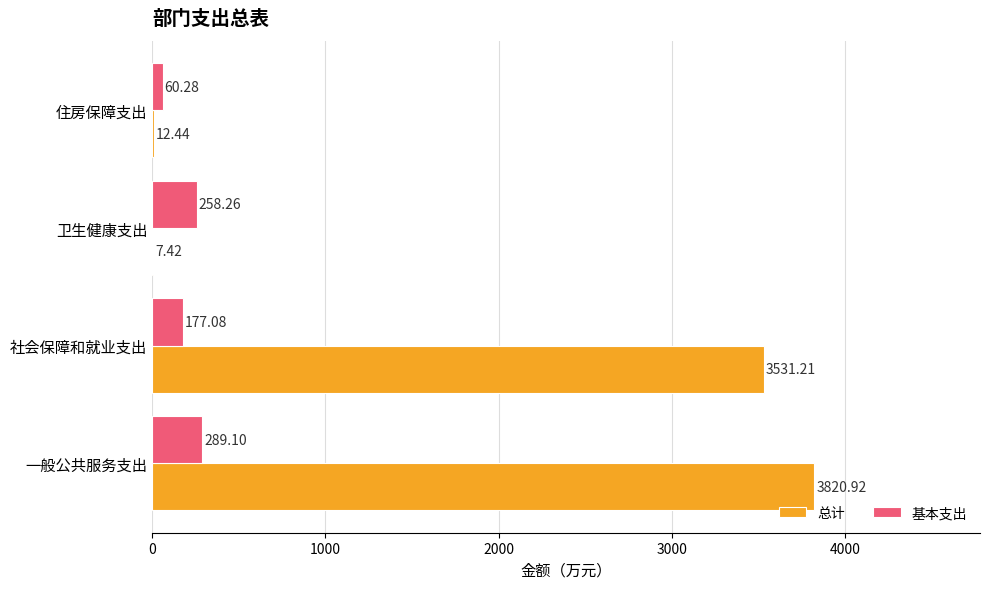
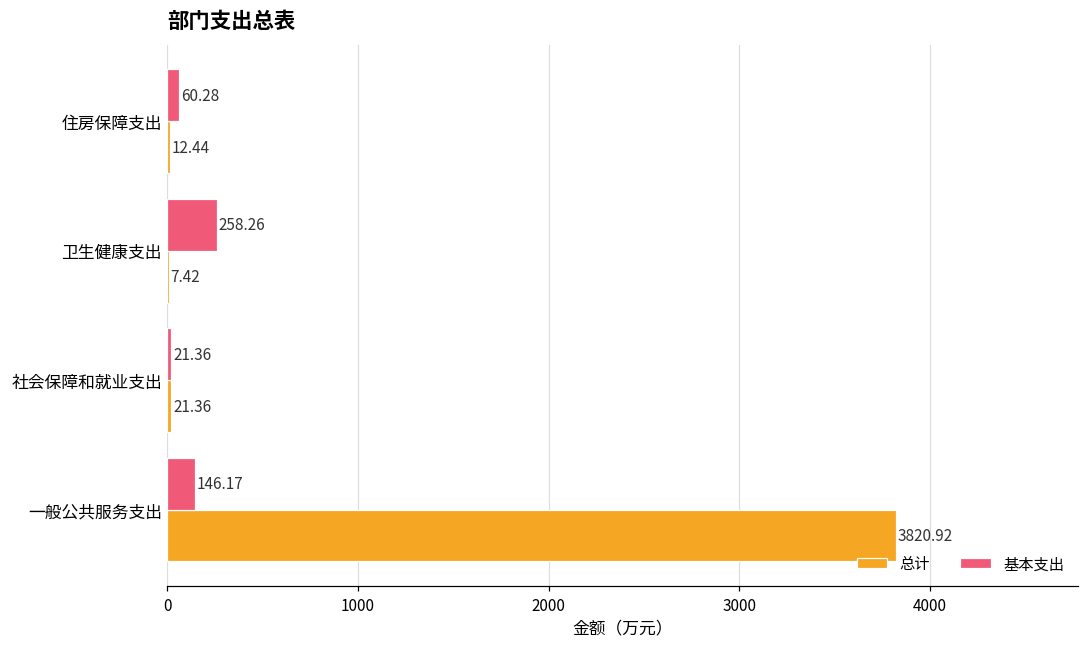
  {
    "总计": {
      "住房保障支出": 12.44,
      "卫生健康支出": 7.42,
-     "社会保障和就业支出": 3531.21,
+     "社会保障和就业支出": 21.36,
      "一般公共服务支出": 3820.92
    },
    "基本支出": {
      "住房保障支出": 60.28,
      "卫生健康支出": 258.26,
-     "社会保障和就业支出": 177.08,
-     "一般公共服务支出": 289.10
+     "社会保障和就业支出": 21.36,
+     "一般公共服务支出": 146.17
    }
  }
